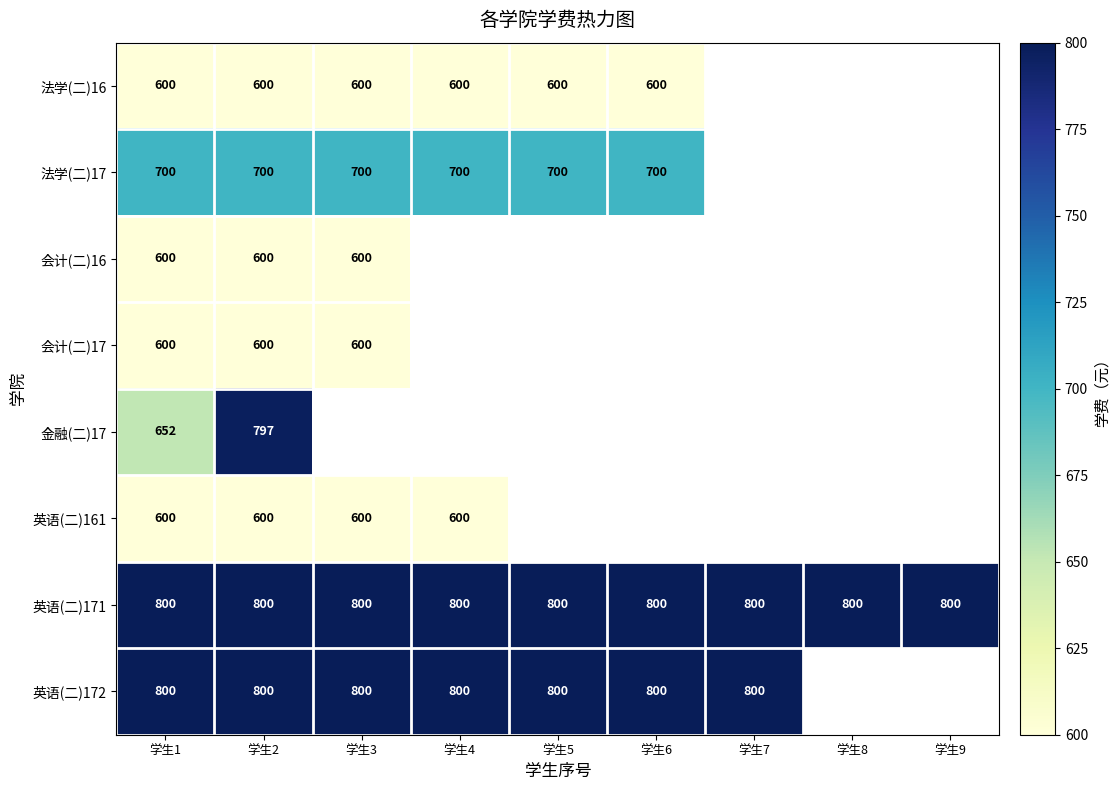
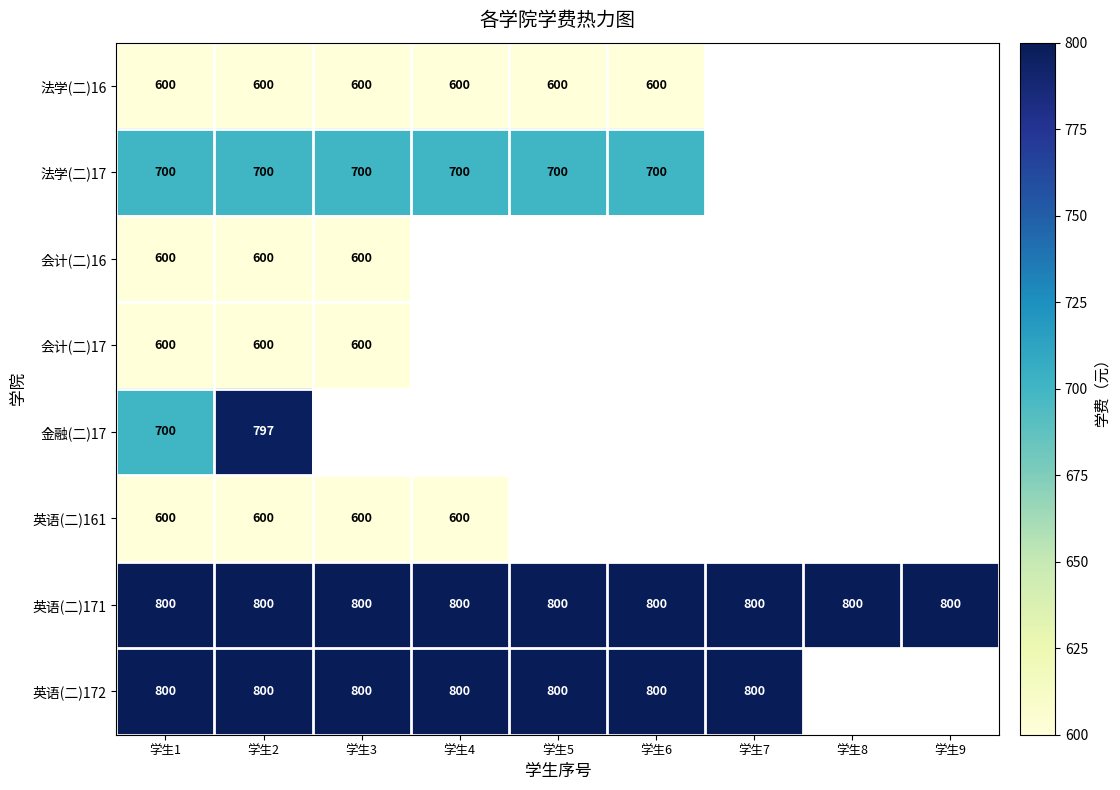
  {
    "法学(二)16": {
      "学生1": 600,
      "学生2": 600,
      "学生3": 600,
      "学生4": 600,
      "学生5": 600,
      "学生6": 600
    },
    "法学(二)17": {
      "学生1": 700,
      "学生2": 700,
      "学生3": 700,
      "学生4": 700,
      "学生5": 700,
      "学生6": 700
    },
    "会计(二)16": {
      "学生1": 600,
      "学生2": 600,
      "学生3": 600
    },
    "会计(二)17": {
      "学生1": 600,
      "学生2": 600,
      "学生3": 600
    },
    "金融(二)17": {
-     "学生1": 652,
+     "学生1": 700,
      "学生2": 797
    },
    "英语(二)161": {
      "学生1": 600,
      "学生2": 600,
      "学生3": 600,
      "学生4": 600
    },
    "英语(二)171": {
      "学生1": 800,
      "学生2": 800,
      "学生3": 800,
      "学生4": 800,
      "学生5": 800,
      "学生6": 800,
      "学生7": 800,
      "学生8": 800,
      "学生9": 800
    },
    "英语(二)172": {
      "学生1": 800,
      "学生2": 800,
      "学生3": 800,
      "学生4": 800,
      "学生5": 800,
      "学生6": 800,
      "学生7": 800
    }
  }
